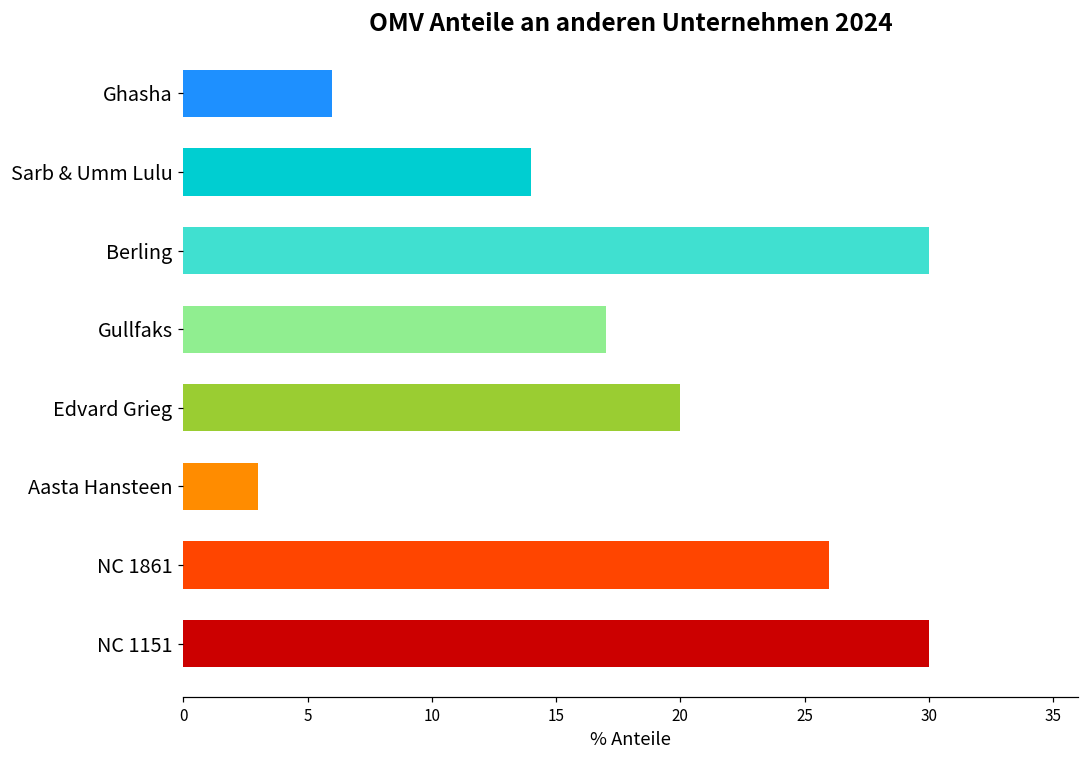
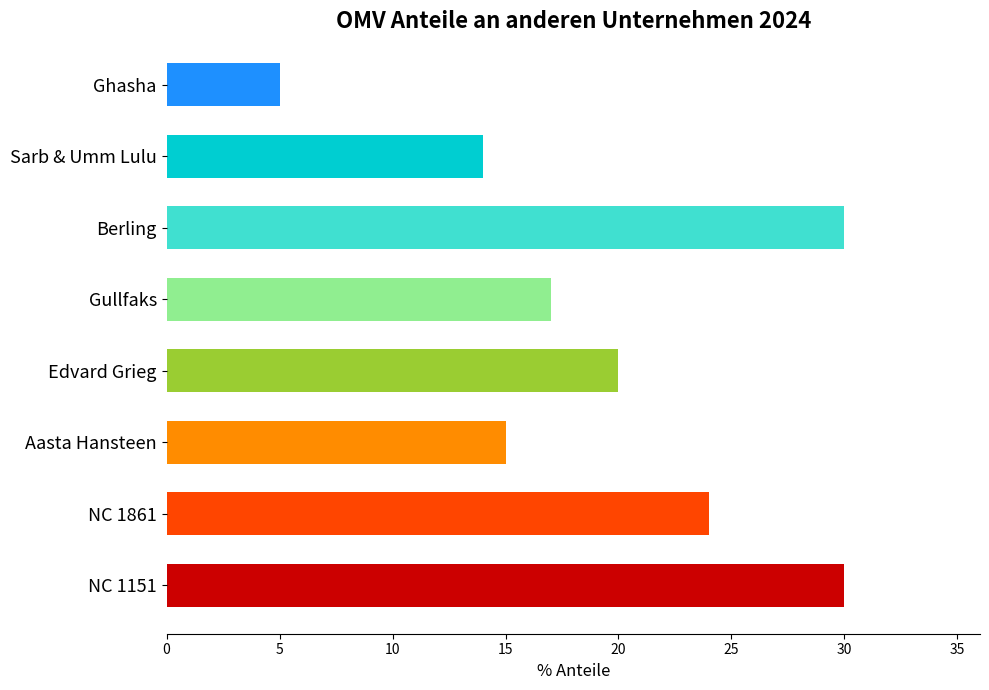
  {
-   "Ghasha": 6,
+   "Ghasha": 5,
    "Sarb & Umm Lulu": 14,
    "Berling": 30,
    "Gullfaks": 17,
    "Edvard Grieg": 20,
-   "Aasta Hansteen": 3,
-   "NC 1861": 26,
+   "Aasta Hansteen": 15,
+   "NC 1861": 24,
    "NC 1151": 30
  }
